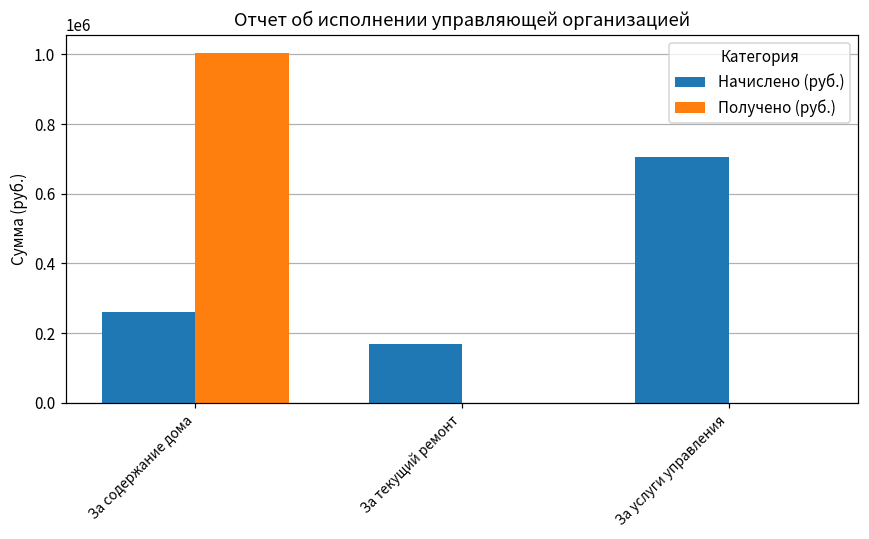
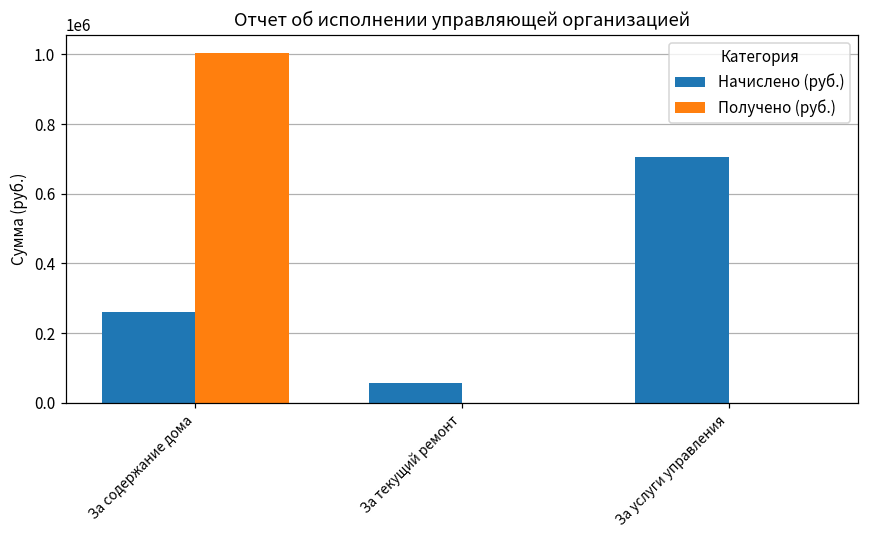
  {
    "Начислено (руб.)": {
      "За содержание дома": 260000,
-     "За текущий ремонт": 170000,
+     "За текущий ремонт": 60000,
      "За услуги управления": 710000
    },
    "Получено (руб.)": {
      "За содержание дома": 1000000,
      "За текущий ремонт": 0,
      "За услуги управления": 0
    }
  }
